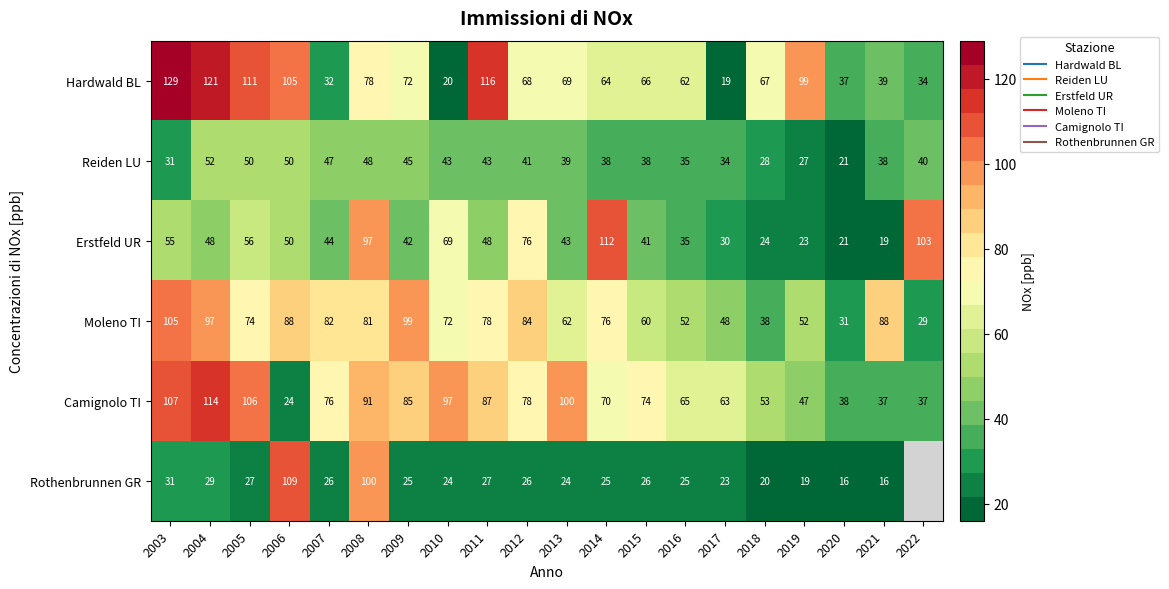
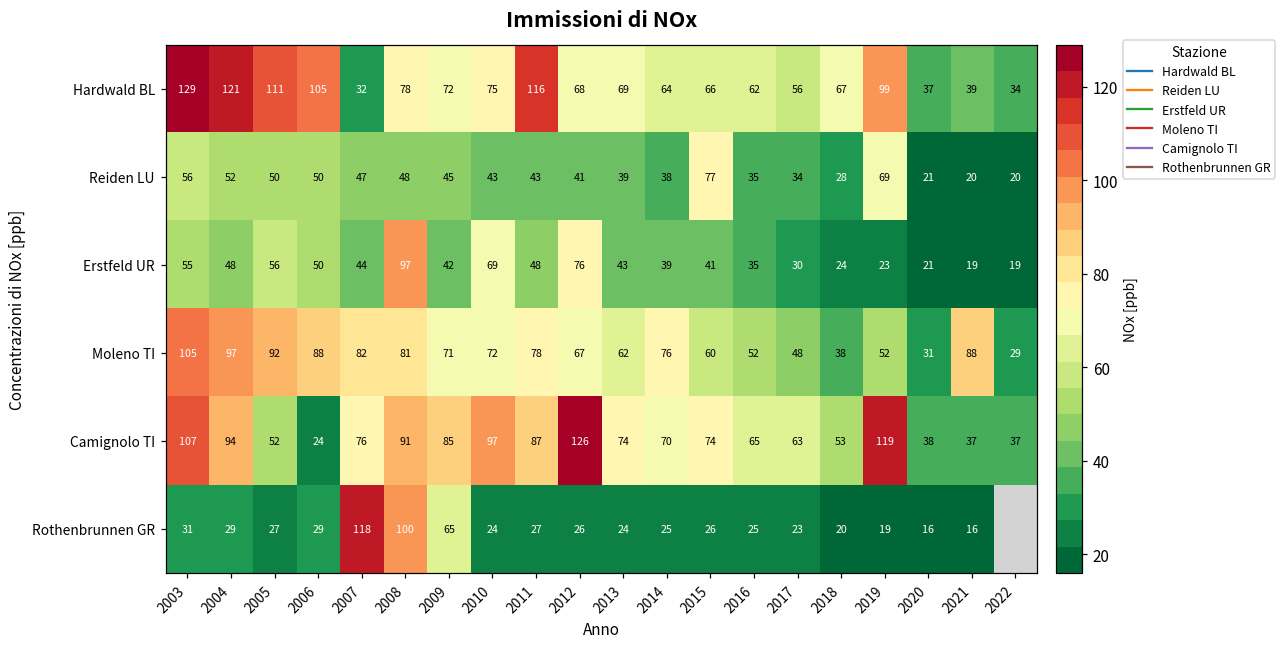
  {
    "Hardwald BL": {
      "2003": 129,
      "2004": 121,
      "2005": 111,
      "2006": 105,
      "2007": 32,
      "2008": 78,
      "2009": 72,
-     "2010": 20,
+     "2010": 75,
      "2011": 116,
      "2012": 68,
      "2013": 69,
      "2014": 64,
      "2015": 66,
      "2016": 62,
-     "2017": 19,
+     "2017": 56,
      "2018": 67,
      "2019": 99,
      "2020": 37,
      "2021": 39,
      "2022": 34
    },
    "Reiden LU": {
-     "2003": 31,
+     "2003": 56,
      "2004": 52,
      "2005": 50,
      "2006": 50,
      "2007": 47,
      "2008": 48,
      "2009": 45,
      "2010": 43,
      "2011": 43,
      "2012": 41,
      "2013": 39,
      "2014": 38,
-     "2015": 38,
+     "2015": 77,
      "2016": 35,
      "2017": 34,
      "2018": 28,
-     "2019": 27,
+     "2019": 69,
      "2020": 21,
-     "2021": 38,
-     "2022": 40
+     "2021": 20,
+     "2022": 20
    },
    "Erstfeld UR": {
      "2003": 55,
      "2004": 48,
      "2005": 56,
      "2006": 50,
      "2007": 44,
      "2008": 97,
      "2009": 42,
      "2010": 69,
      "2011": 48,
      "2012": 76,
      "2013": 43,
-     "2014": 112,
+     "2014": 39,
      "2015": 41,
      "2016": 35,
      "2017": 30,
      "2018": 24,
      "2019": 23,
      "2020": 21,
      "2021": 19,
-     "2022": 103
+     "2022": 19
    },
    "Moleno TI": {
      "2003": 105,
      "2004": 97,
-     "2005": 74,
+     "2005": 92,
      "2006": 88,
      "2007": 82,
      "2008": 81,
-     "2009": 99,
+     "2009": 71,
      "2010": 72,
      "2011": 78,
-     "2012": 84,
+     "2012": 67,
      "2013": 62,
      "2014": 76,
      "2015": 60,
      "2016": 52,
      "2017": 48,
      "2018": 38,
      "2019": 52,
      "2020": 31,
      "2021": 88,
      "2022": 29
    },
    "Camignolo TI": {
      "2003": 107,
-     "2004": 114,
-     "2005": 106,
+     "2004": 94,
+     "2005": 52,
      "2006": 24,
      "2007": 76,
      "2008": 91,
      "2009": 85,
      "2010": 97,
      "2011": 87,
-     "2012": 78,
-     "2013": 100,
+     "2012": 126,
+     "2013": 74,
      "2014": 70,
      "2015": 74,
      "2016": 65,
      "2017": 63,
      "2018": 53,
-     "2019": 47,
+     "2019": 119,
      "2020": 38,
      "2021": 37,
      "2022": 37
    },
    "Rothenbrunnen GR": {
      "2003": 31,
      "2004": 29,
      "2005": 27,
-     "2006": 109,
-     "2007": 26,
+     "2006": 29,
+     "2007": 118,
      "2008": 100,
-     "2009": 25,
+     "2009": 65,
      "2010": 24,
      "2011": 27,
      "2012": 26,
      "2013": 24,
      "2014": 25,
      "2015": 26,
      "2016": 25,
      "2017": 23,
      "2018": 20,
      "2019": 19,
      "2020": 16,
      "2021": 16
    }
  }
